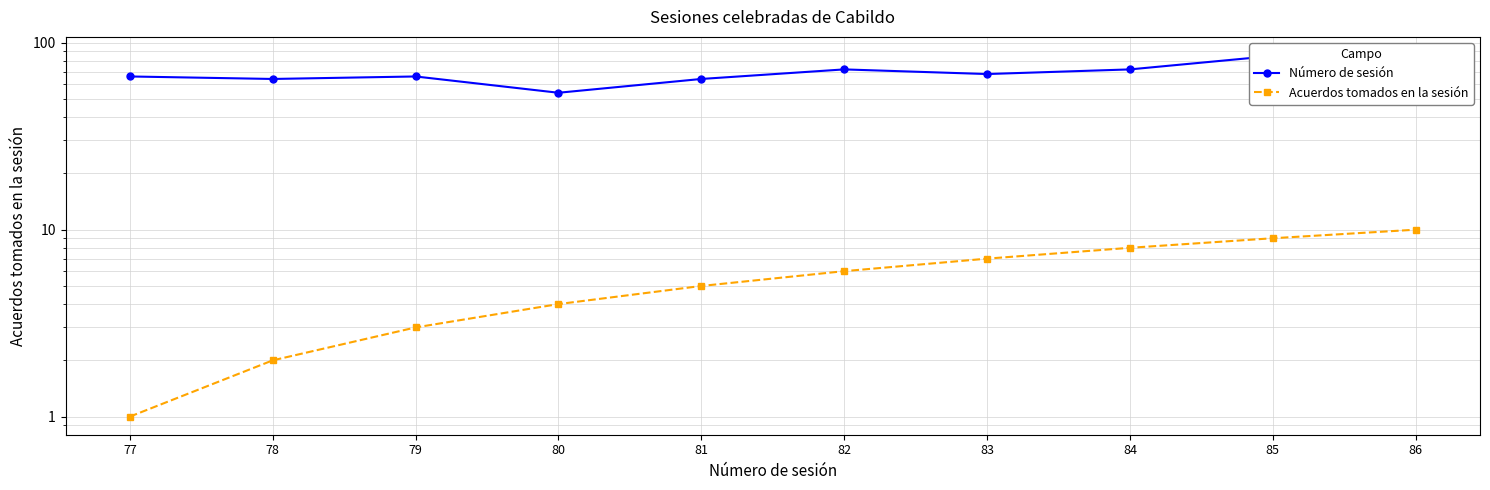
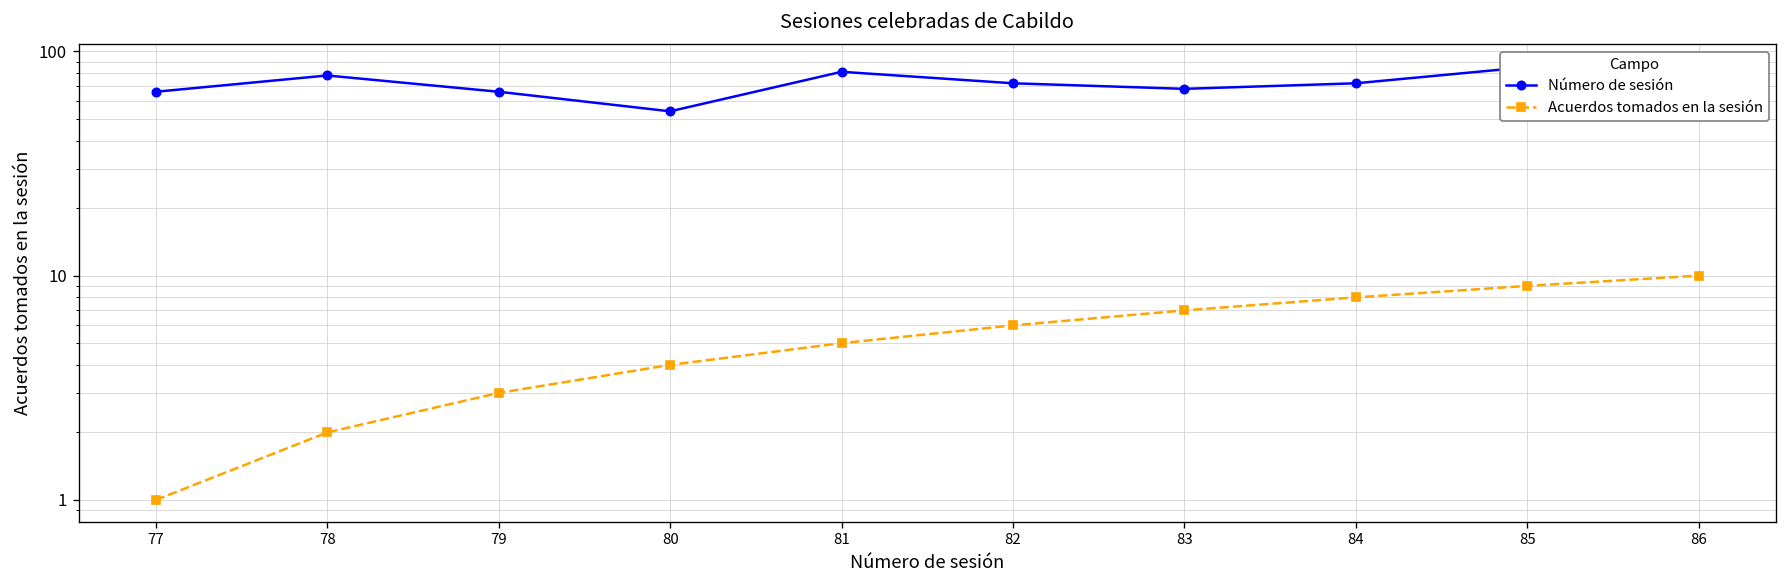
  {
    "Número de sesión": {
      "77": 66,
-     "78": 64,
+     "78": 78,
      "79": 66,
      "80": 54,
-     "81": 64,
+     "81": 81,
      "82": 72,
      "83": 68,
      "84": 72
    },
    "Acuerdos tomados en la sesión": {
      "77": 1,
      "78": 2,
      "79": 3,
      "80": 4,
      "81": 5,
      "82": 6,
      "83": 7,
      "84": 8,
      "85": 9,
      "86": 10
    }
  }
